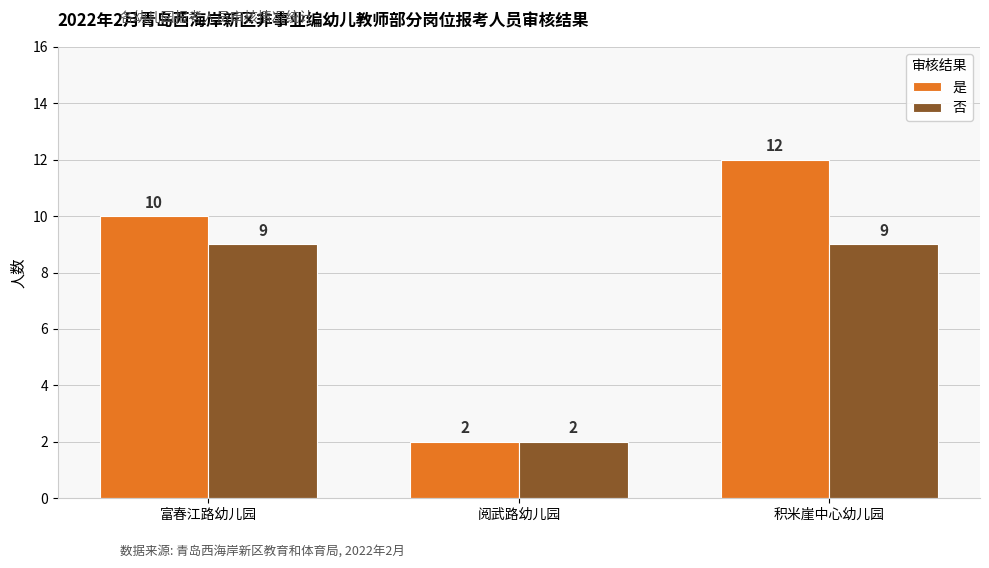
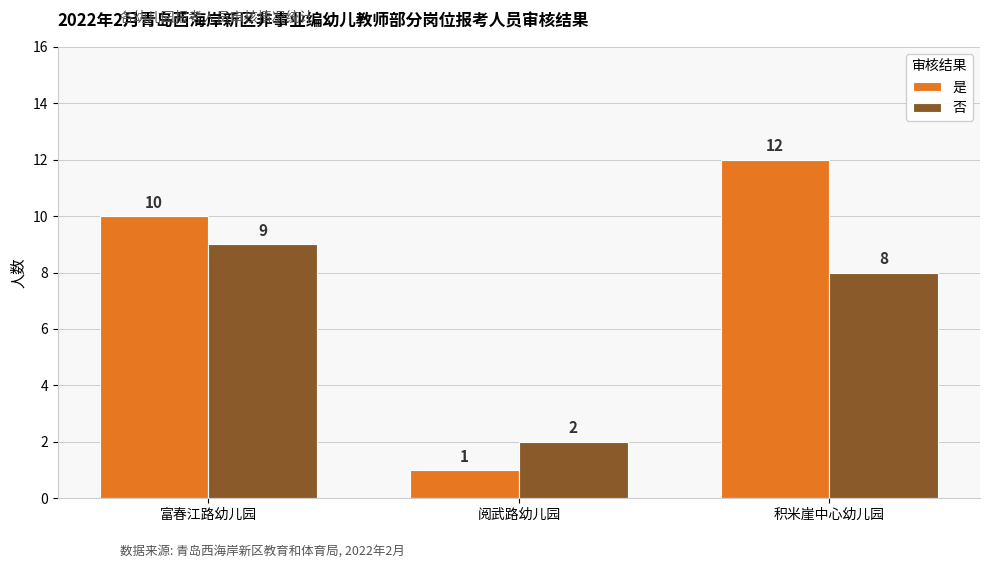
  {
    "是": {
      "富春江路幼儿园": 10,
-     "阅武路幼儿园": 2,
+     "阅武路幼儿园": 1,
      "积米崖中心幼儿园": 12
    },
    "否": {
      "富春江路幼儿园": 9,
      "阅武路幼儿园": 2,
-     "积米崖中心幼儿园": 9
+     "积米崖中心幼儿园": 8
    }
  }
